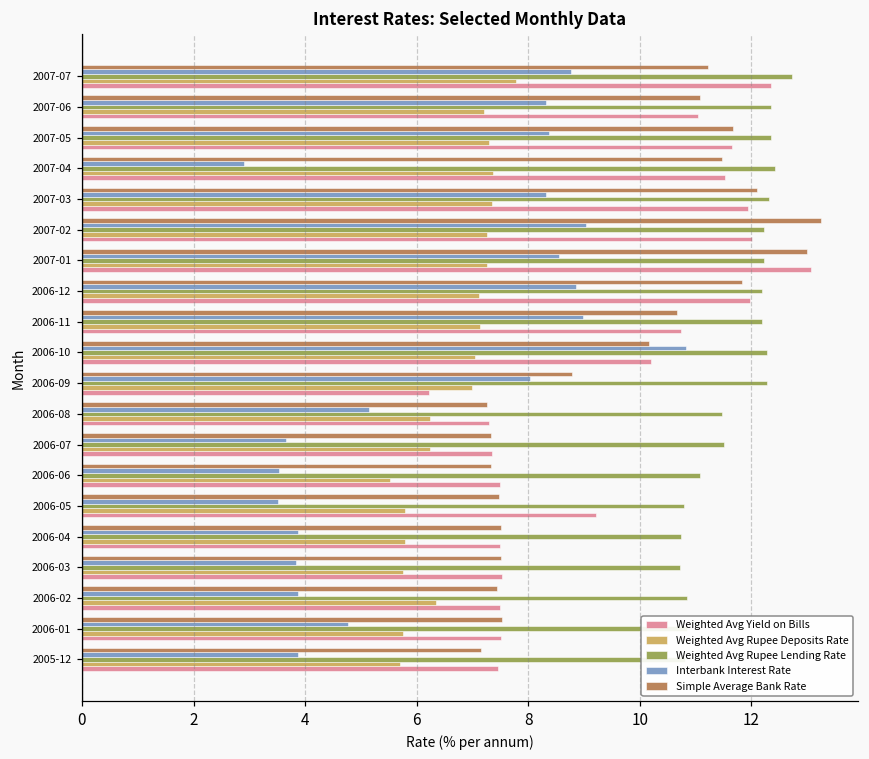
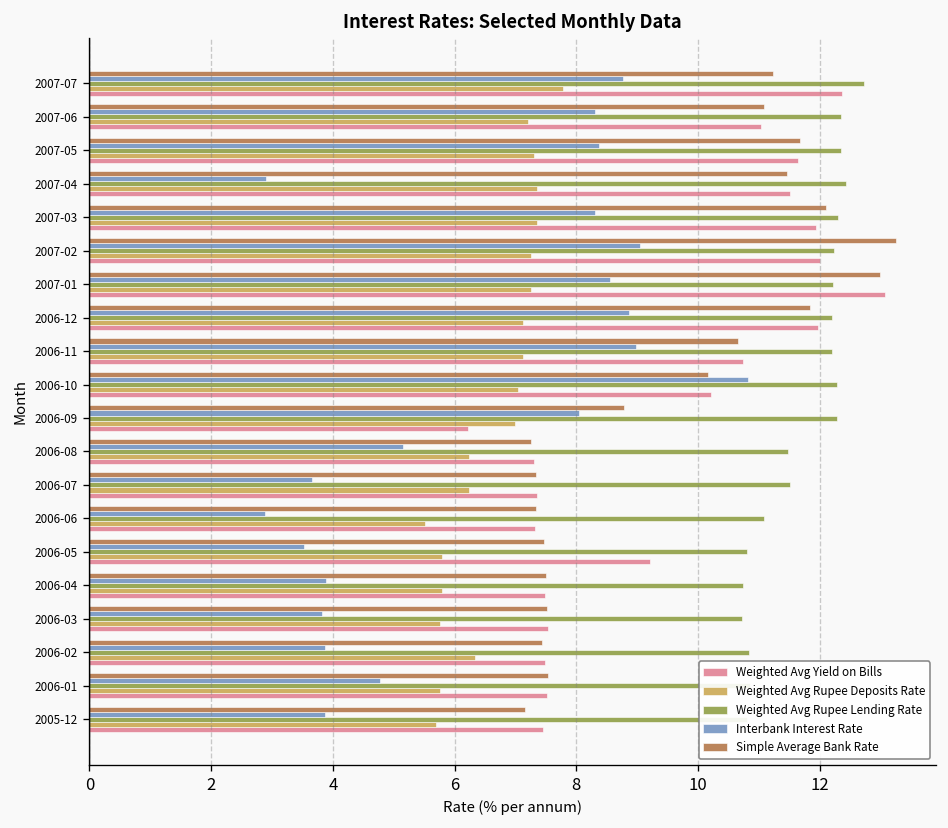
  {
    "Weighted Avg Yield on Bills": {
      "2007-07": 12.4,
      "2007-06": 11.0,
      "2007-05": 11.7,
      "2007-04": 11.5,
      "2007-03": 11.9,
      "2007-02": 12.0,
      "2007-01": 13.1,
      "2006-12": 12.0,
      "2006-11": 10.7,
      "2006-10": 10.2,
      "2006-09": 6.2,
      "2006-08": 7.3,
      "2006-07": 7.4,
-     "2006-06": 7.5,
+     "2006-06": 7.3,
      "2006-05": 9.2,
      "2006-04": 7.5,
      "2006-03": 7.5,
      "2006-02": 7.5,
      "2006-01": 7.5,
      "2005-12": 7.5
    },
    "Interbank Interest Rate": {
      "2007-07": 8.8,
      "2007-06": 8.3,
      "2007-05": 8.4,
      "2007-04": 2.9,
      "2007-03": 8.3,
      "2007-02": 9.0,
      "2007-01": 8.6,
      "2006-12": 8.9,
      "2006-11": 9.0,
      "2006-10": 10.8,
      "2006-09": 8.0,
      "2006-08": 5.2,
      "2006-07": 3.7,
-     "2006-06": 3.5,
+     "2006-06": 2.9,
      "2006-05": 3.5,
      "2006-04": 3.9,
      "2006-03": 3.8,
      "2006-02": 3.9,
      "2006-01": 4.8,
      "2005-12": 3.9
    }
  }
